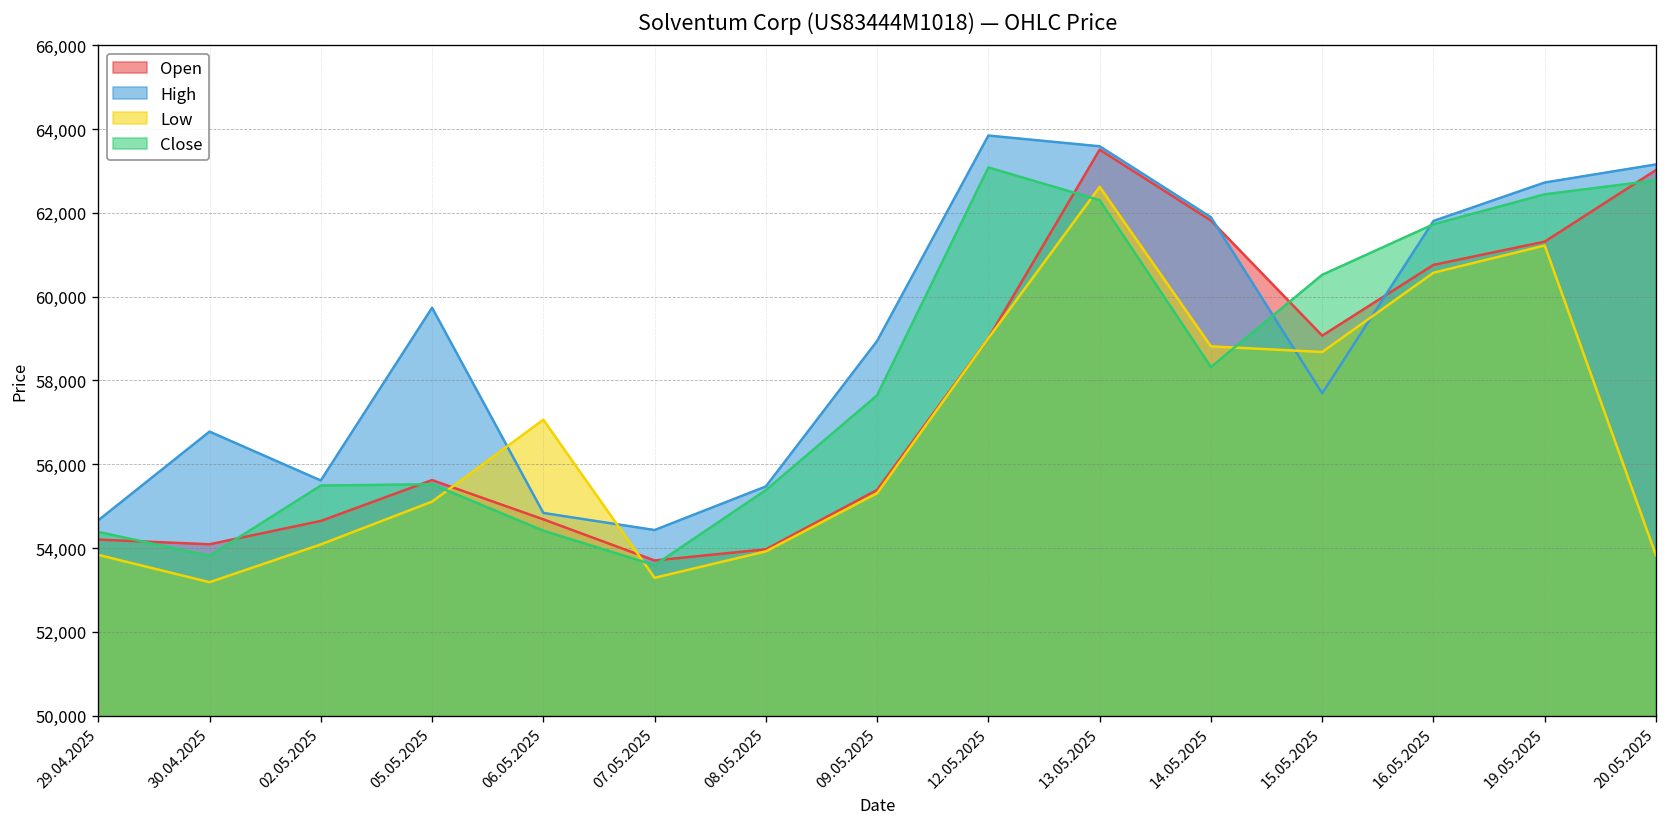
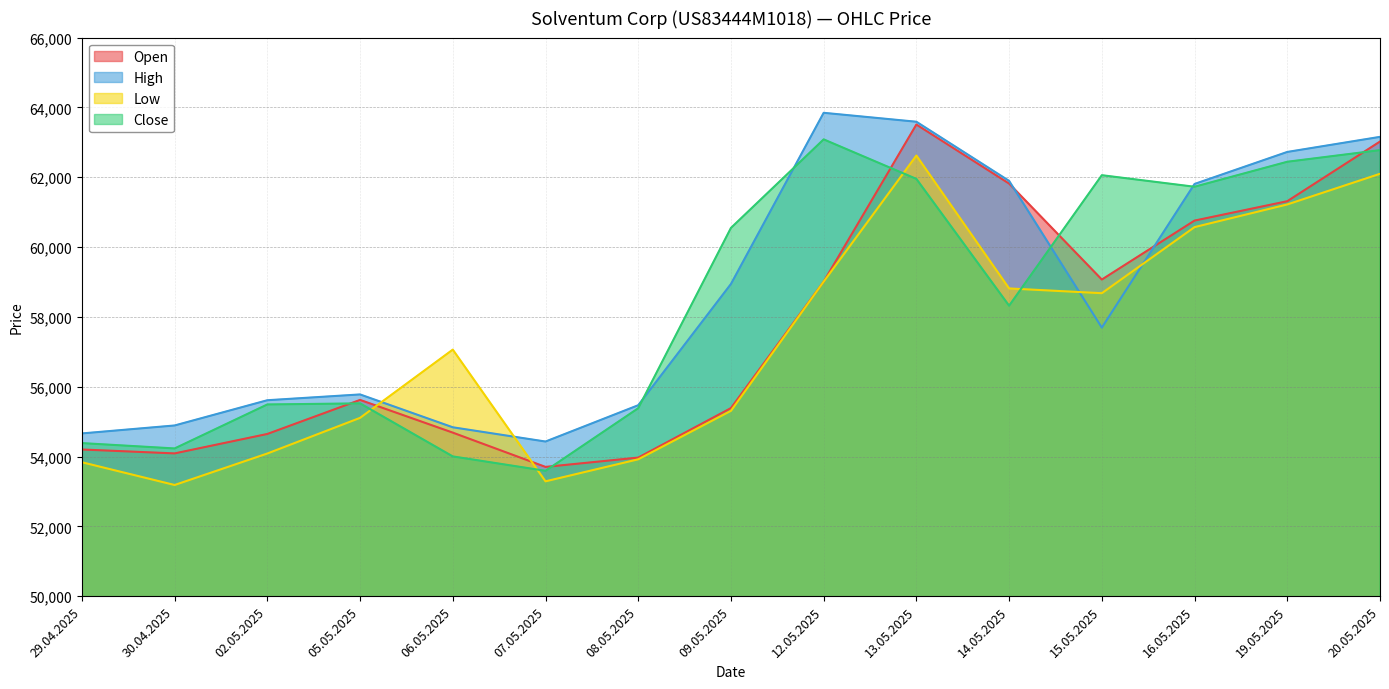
  {
    "Open": {
      "29.04.2025": "54,200",
      "30.04.2025": "54,100",
      "02.05.2025": "54,600",
      "05.05.2025": "55,600",
      "06.05.2025": "54,700",
      "07.05.2025": "53,700",
      "09.05.2025": "55,400",
      "13.05.2025": "63,500",
      "14.05.2025": "61,800",
      "15.05.2025": "59,100",
      "16.05.2025": "60,800",
      "19.05.2025": "61,300",
      "20.05.2025": "63,000"
    },
    "High": {
      "29.04.2025": "54,700",
-     "30.04.2025": "56,800",
+     "30.04.2025": "54,900",
      "02.05.2025": "55,600",
-     "05.05.2025": "59,700",
+     "05.05.2025": "55,800",
      "06.05.2025": "54,800",
      "07.05.2025": "54,400",
      "08.05.2025": "55,500",
      "09.05.2025": "58,900",
      "12.05.2025": "63,800",
      "13.05.2025": "63,600",
      "14.05.2025": "61,900",
      "15.05.2025": "57,700",
      "16.05.2025": "61,800",
      "19.05.2025": "62,700",
      "20.05.2025": "63,200"
    },
    "Low": {
      "29.04.2025": "53,800",
      "30.04.2025": "53,200",
      "02.05.2025": "54,100",
      "05.05.2025": "55,100",
      "06.05.2025": "57,100",
      "07.05.2025": "53,300",
      "09.05.2025": "55,300",
      "13.05.2025": "62,600",
      "14.05.2025": "58,800",
      "15.05.2025": "58,700",
      "16.05.2025": "60,600",
      "19.05.2025": "61,200",
-     "20.05.2025": "53,800"
+     "20.05.2025": "62,100"
    },
    "Close": {
      "29.04.2025": "54,400",
-     "30.04.2025": "53,800",
+     "30.04.2025": "54,200",
      "02.05.2025": "55,500",
      "05.05.2025": "55,500",
-     "06.05.2025": "54,400",
+     "06.05.2025": "54,000",
      "07.05.2025": "53,600",
      "08.05.2025": "55,400",
-     "09.05.2025": "57,600",
+     "09.05.2025": "60,500",
      "12.05.2025": "63,100",
-     "13.05.2025": "62,300",
+     "13.05.2025": "62,000",
      "14.05.2025": "58,300",
-     "15.05.2025": "60,500",
+     "15.05.2025": "62,100",
      "16.05.2025": "61,700",
      "19.05.2025": "62,400",
      "20.05.2025": "62,800"
    }
  }
